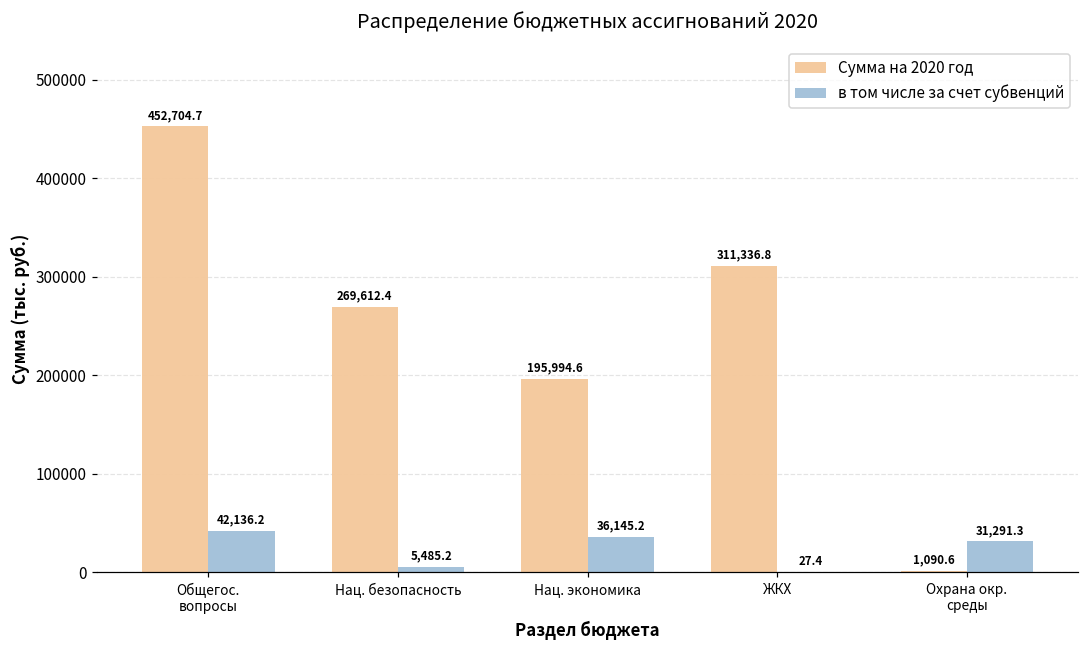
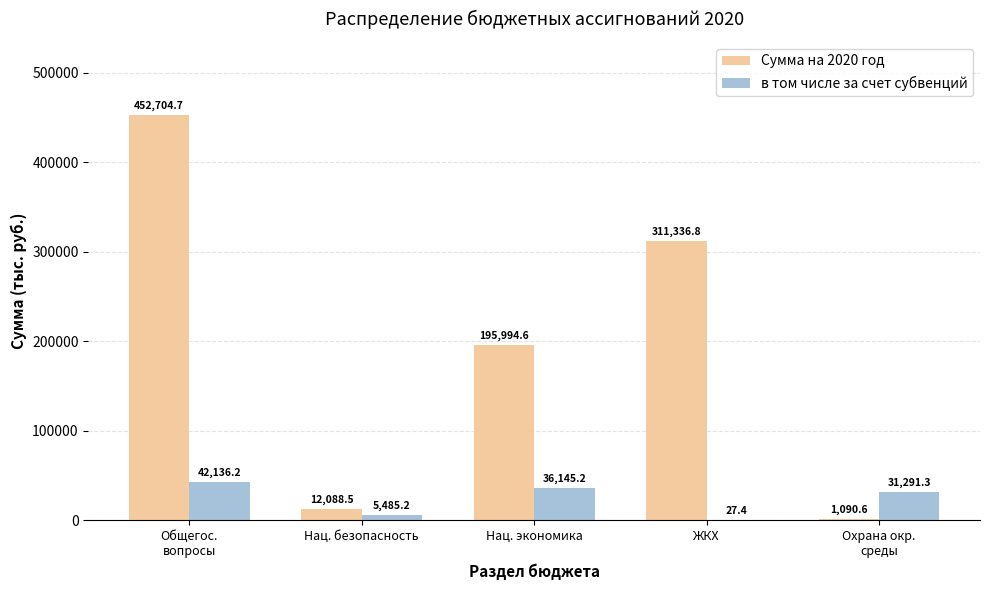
  {
    "Сумма на 2020 год": {
      "Общегос. вопросы": "452,704.7",
-     "Нац. безопасность": "269,612.4",
+     "Нац. безопасность": "12,088.5",
      "Нац. экономика": "195,994.6",
      "ЖКХ": "311,336.8",
      "Охрана окр. среды": "1,090.6"
    },
    "в том числе за счет субвенций": {
      "Общегос. вопросы": "42,136.2",
      "Нац. безопасность": "5,485.2",
      "Нац. экономика": "36,145.2",
      "ЖКХ": "27.4",
      "Охрана окр. среды": "31,291.3"
    }
  }
